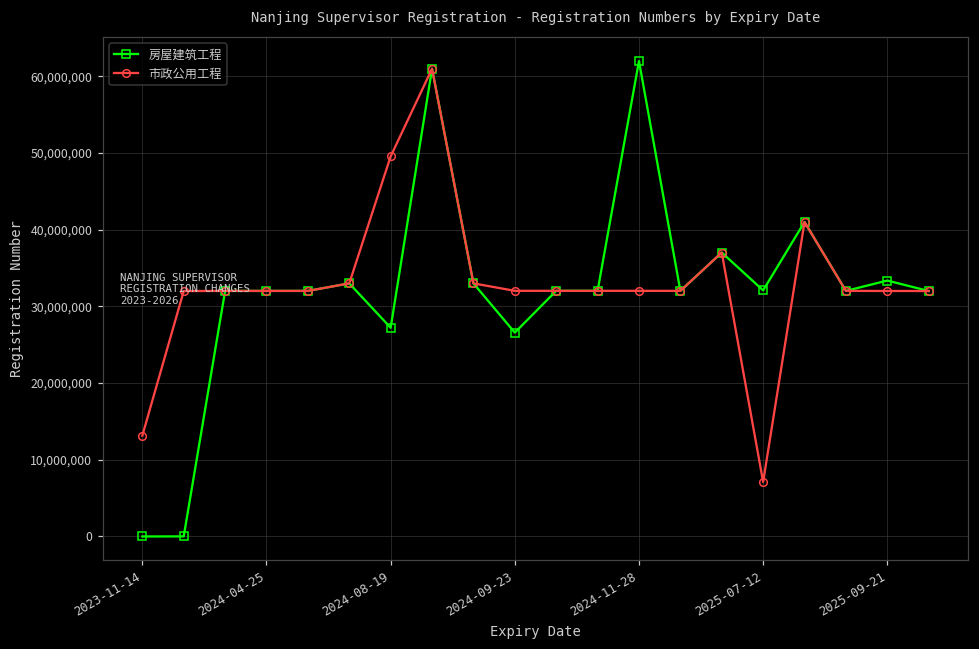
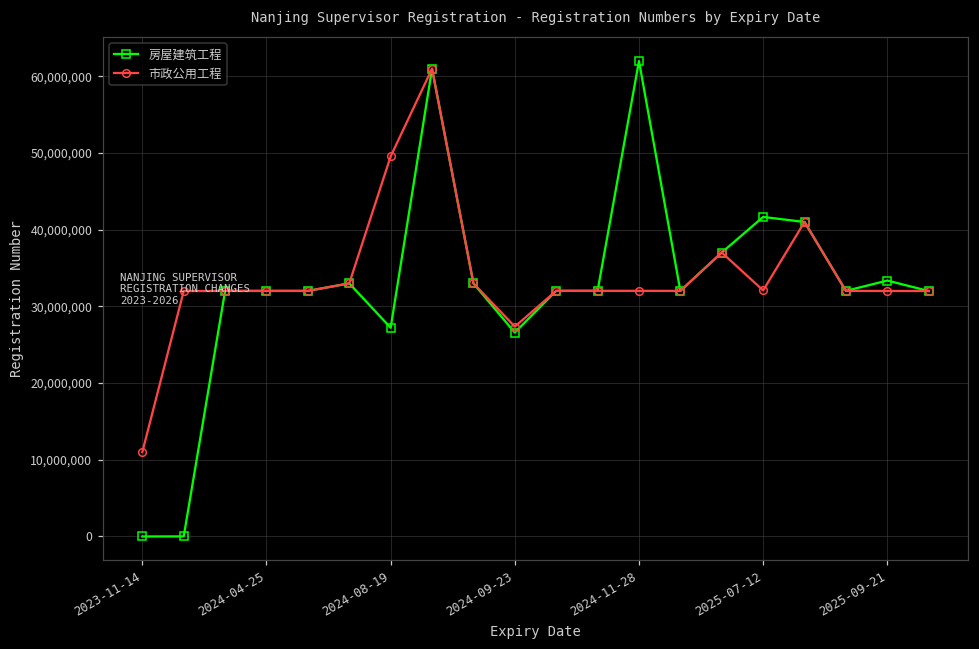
  {
    "房屋建筑工程": {
      "2023-11-14": "0",
      "2024-08-19": "27,000,000",
      "2024-09-23": "27,000,000",
-     "2025-07-12": "32,000,000",
+     "2025-07-12": "42,000,000",
      "2025-09-21": "33,000,000"
    },
    "市政公用工程": {
-     "2023-11-14": "13,000,000",
+     "2023-11-14": "11,000,000",
      "2024-08-19": "50,000,000",
-     "2024-09-23": "32,000,000",
-     "2025-07-12": "7,000,000",
+     "2024-09-23": "27,000,000",
+     "2025-07-12": "32,000,000",
      "2025-09-21": "32,000,000"
    }
  }
